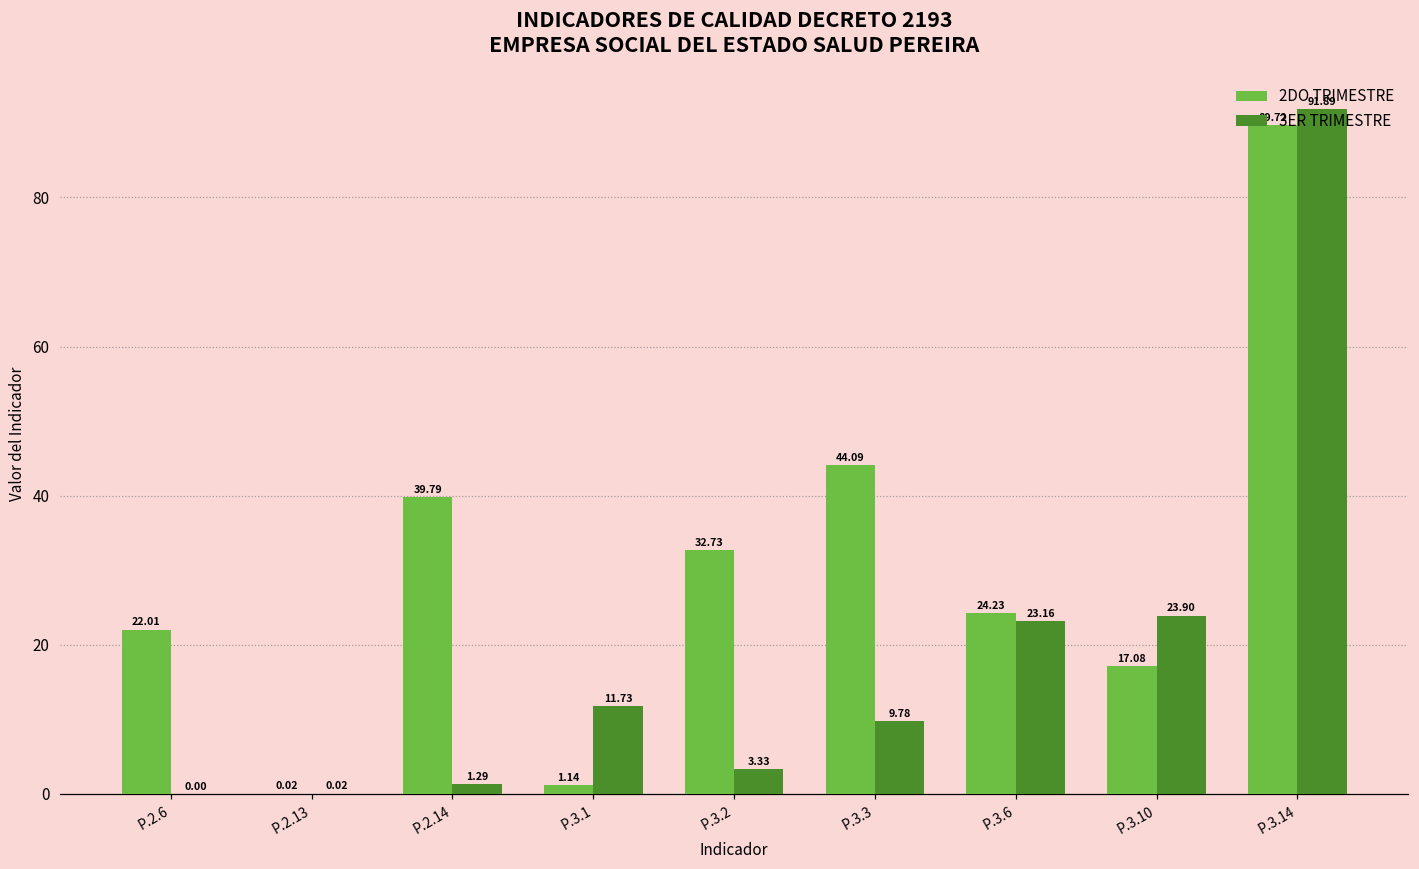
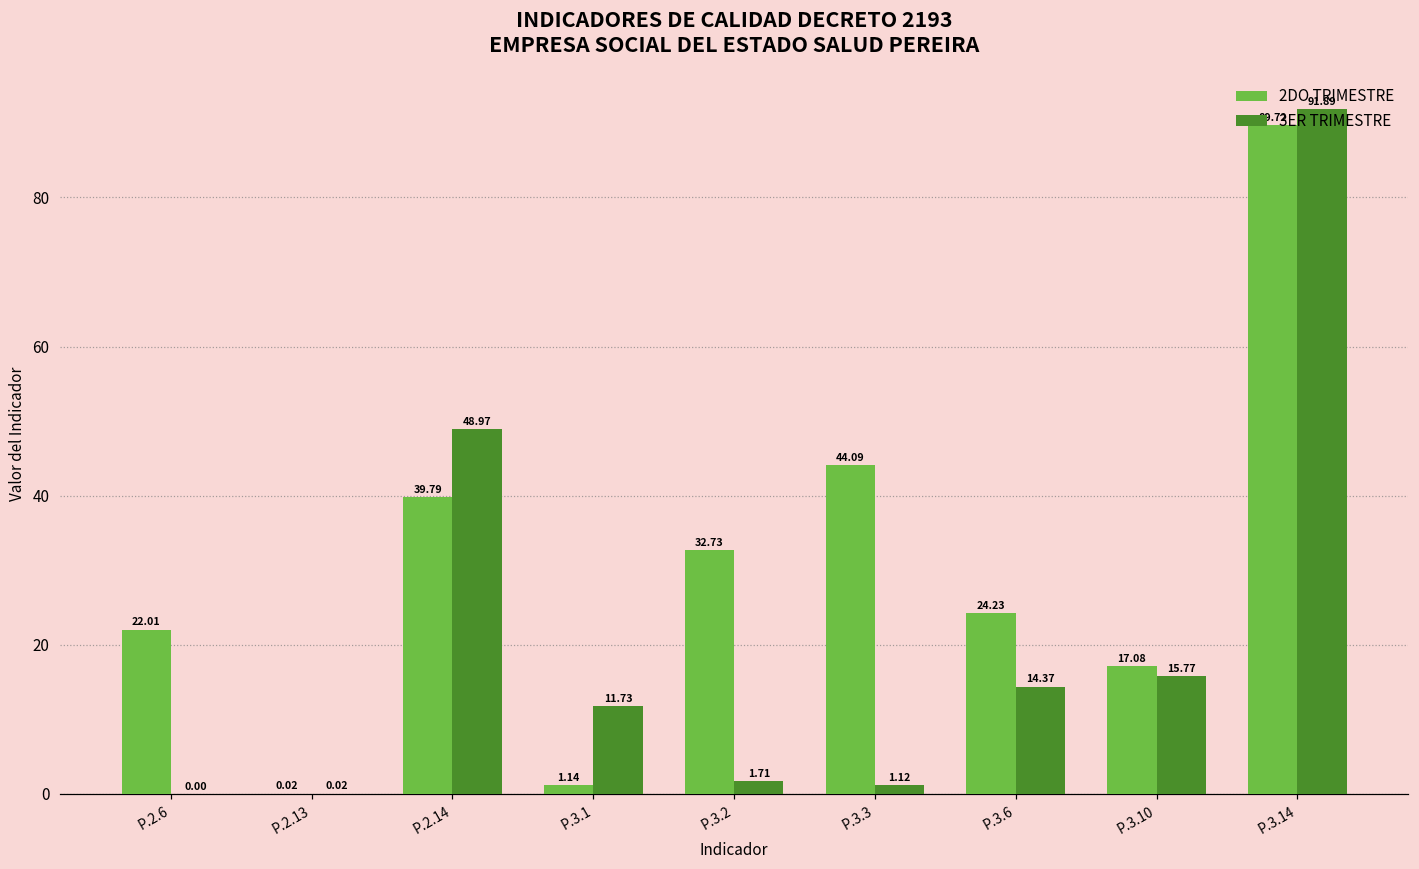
  {
    "2DO TRIMESTRE": {
      "P.2.6": 22.01,
      "P.2.13": 0.02,
      "P.2.14": 39.79,
      "P.3.1": 1.14,
      "P.3.2": 32.73,
      "P.3.3": 44.09,
      "P.3.6": 24.23,
      "P.3.10": 17.08
    },
    "3ER TRIMESTRE": {
      "P.2.6": 0.00,
      "P.2.13": 0.02,
-     "P.2.14": 1.29,
+     "P.2.14": 48.97,
      "P.3.1": 11.73,
-     "P.3.2": 3.33,
-     "P.3.3": 9.78,
-     "P.3.6": 23.16,
-     "P.3.10": 23.90
+     "P.3.2": 1.71,
+     "P.3.3": 1.12,
+     "P.3.6": 14.37,
+     "P.3.10": 15.77
    }
  }
